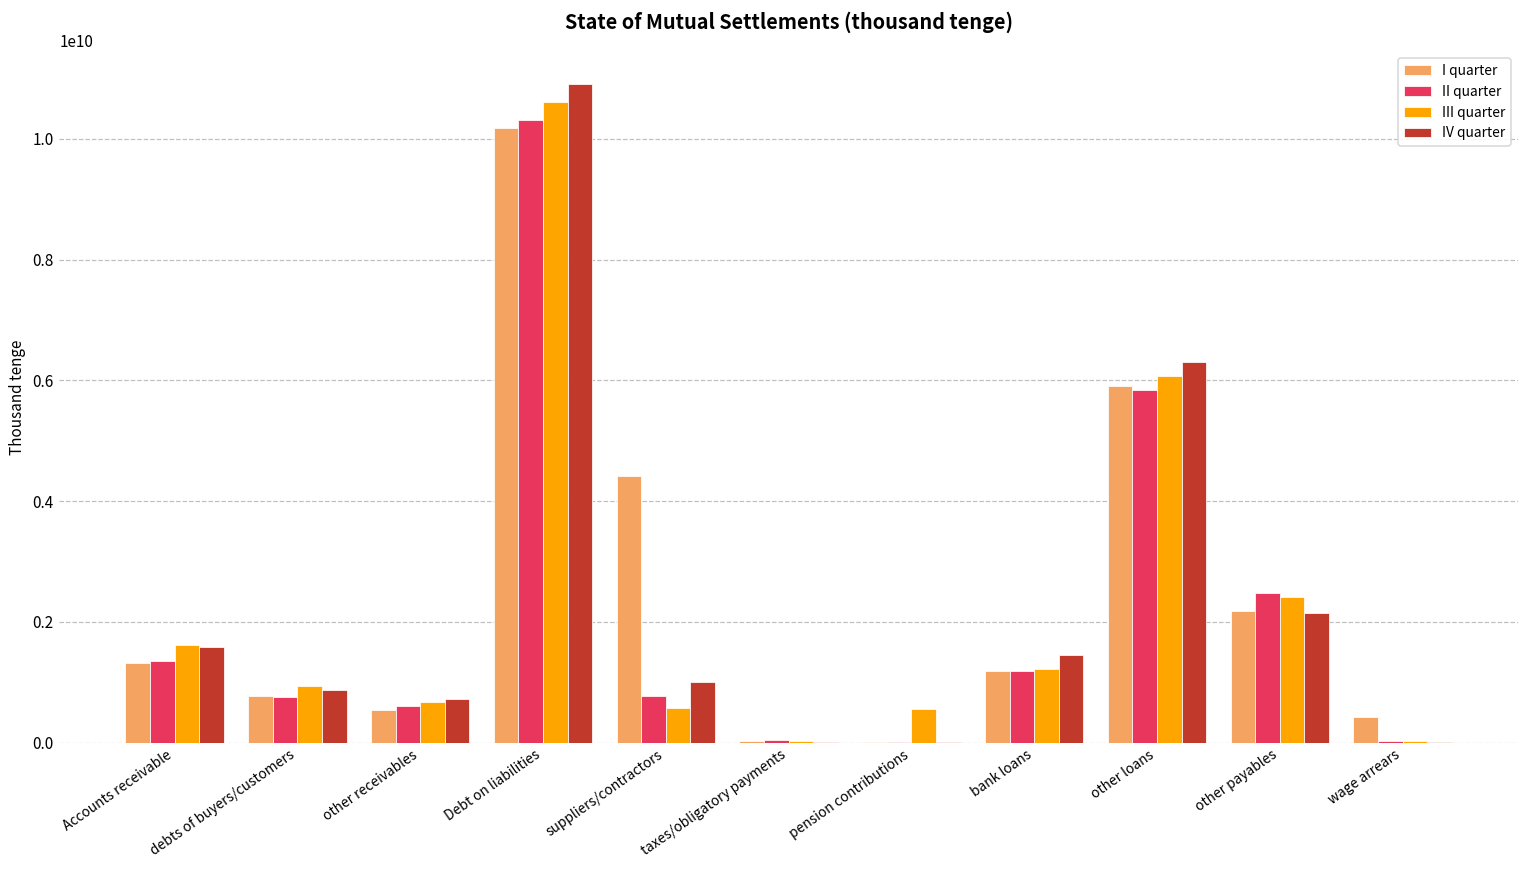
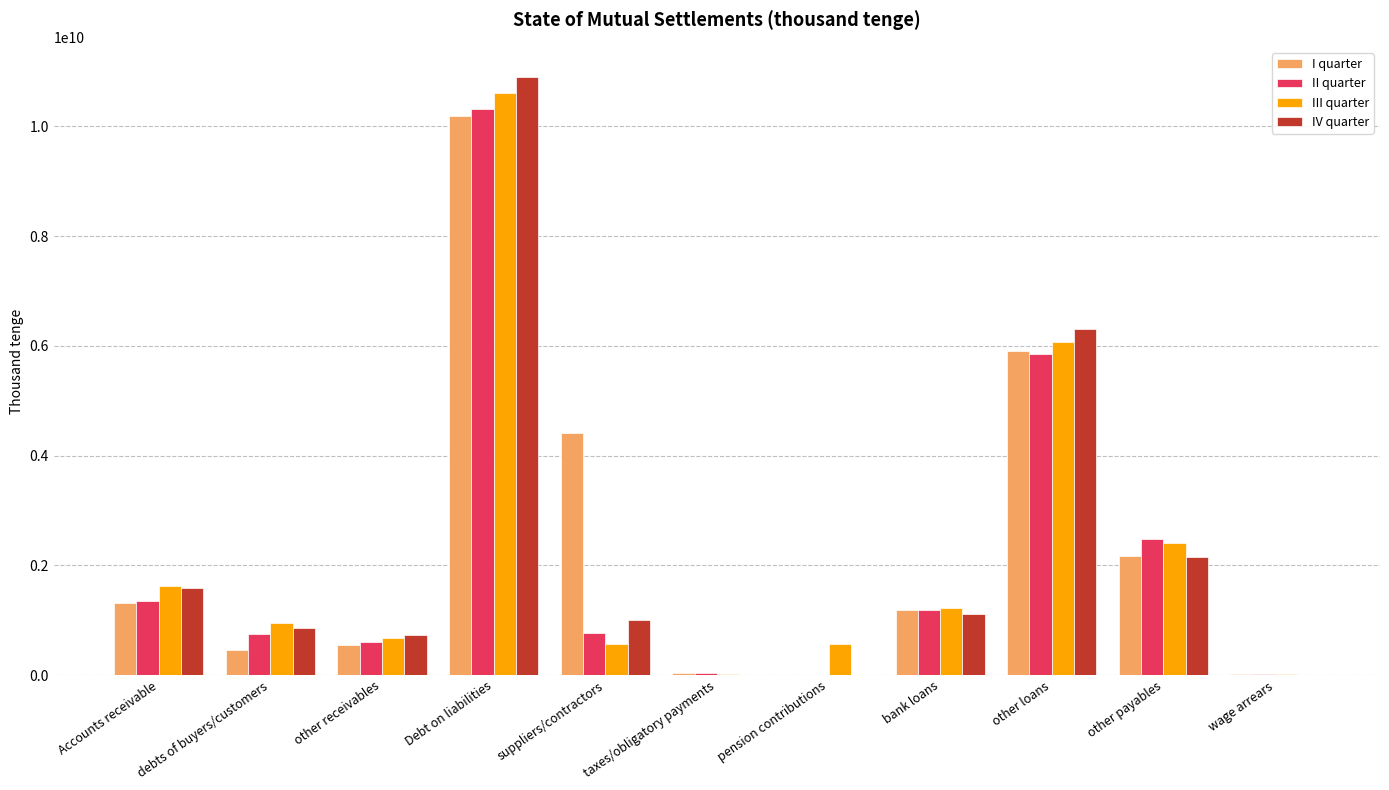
  {
    "I quarter": {
      "Accounts receivable": 1300000000,
-     "debts of buyers/customers": 800000000,
+     "debts of buyers/customers": 500000000,
      "other receivables": 500000000,
      "Debt on liabilities": 10200000000,
      "suppliers/contractors": 4400000000,
      "bank loans": 1200000000,
      "other loans": 5900000000,
      "other payables": 2200000000,
-     "wage arrears": 400000000
+     "wage arrears": 0
    },
    "II quarter": {
      "Accounts receivable": 1400000000,
      "debts of buyers/customers": 800000000,
      "other receivables": 600000000,
      "Debt on liabilities": 10300000000,
      "suppliers/contractors": 800000000,
      "bank loans": 1200000000,
      "other loans": 5800000000,
      "other payables": 2500000000
    },
    "III quarter": {
      "Accounts receivable": 1600000000,
      "debts of buyers/customers": 900000000,
      "other receivables": 700000000,
      "Debt on liabilities": 10600000000,
      "suppliers/contractors": 600000000,
      "pension contributions": 600000000,
      "bank loans": 1200000000,
      "other loans": 6100000000,
      "other payables": 2400000000
    },
    "IV quarter": {
      "Accounts receivable": 1600000000,
      "debts of buyers/customers": 900000000,
      "other receivables": 700000000,
      "Debt on liabilities": 10900000000,
      "suppliers/contractors": 1000000000,
-     "bank loans": 1400000000,
+     "bank loans": 1100000000,
      "other loans": 6300000000,
      "other payables": 2200000000
    }
  }
